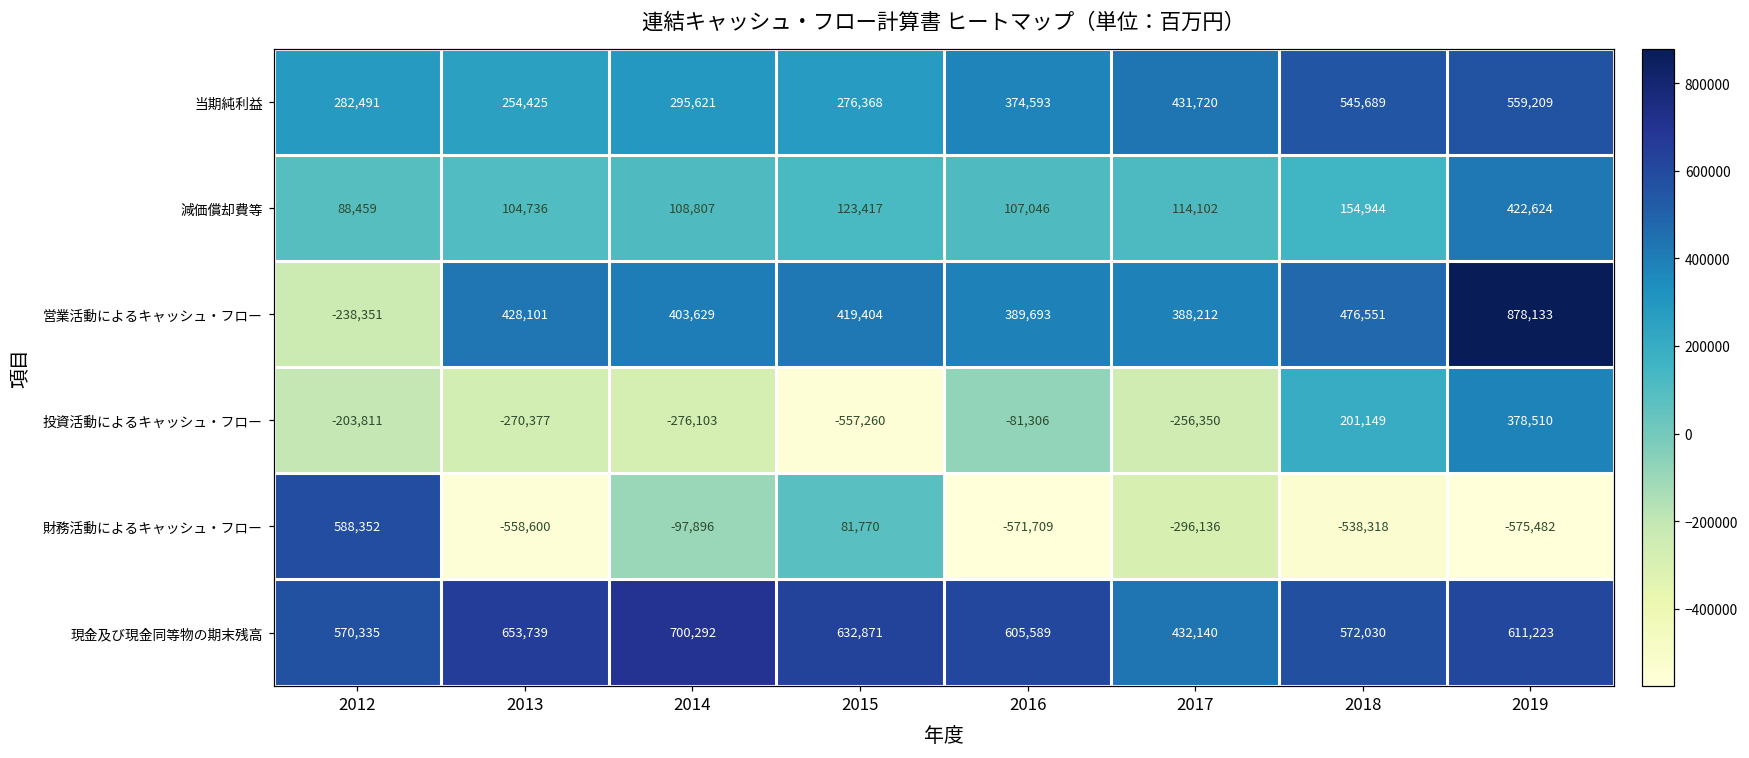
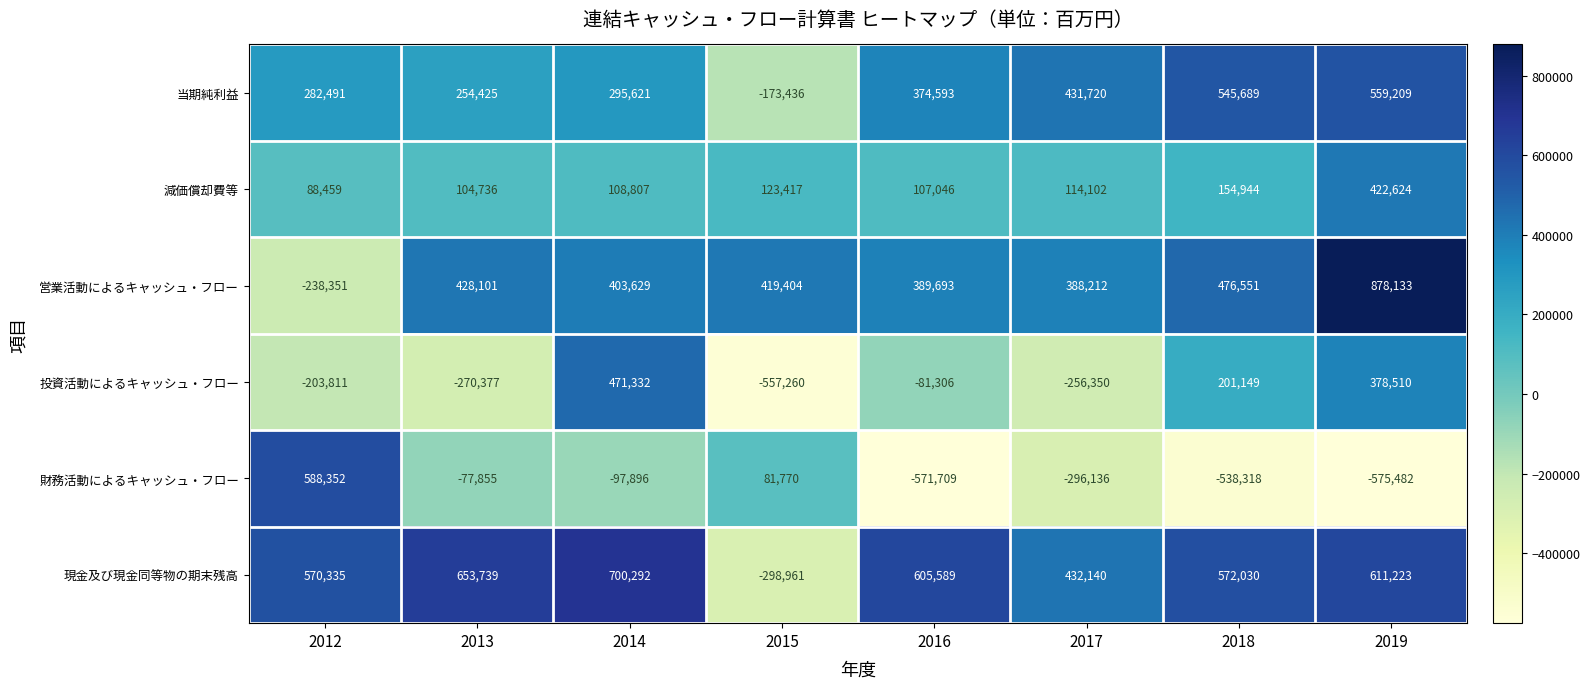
  {
    "当期純利益": {
      "2012": "282,491",
      "2013": "254,425",
      "2014": "295,621",
-     "2015": "276,368",
+     "2015": "-173,436",
      "2016": "374,593",
      "2017": "431,720",
      "2018": "545,689",
      "2019": "559,209"
    },
    "減価償却費等": {
      "2012": "88,459",
      "2013": "104,736",
      "2014": "108,807",
      "2015": "123,417",
      "2016": "107,046",
      "2017": "114,102",
      "2018": "154,944",
      "2019": "422,624"
    },
    "営業活動によるキャッシュ・フロー": {
      "2012": "-238,351",
      "2013": "428,101",
      "2014": "403,629",
      "2015": "419,404",
      "2016": "389,693",
      "2017": "388,212",
      "2018": "476,551",
      "2019": "878,133"
    },
    "投資活動によるキャッシュ・フロー": {
      "2012": "-203,811",
      "2013": "-270,377",
-     "2014": "-276,103",
+     "2014": "471,332",
      "2015": "-557,260",
      "2016": "-81,306",
      "2017": "-256,350",
      "2018": "201,149",
      "2019": "378,510"
    },
    "財務活動によるキャッシュ・フロー": {
      "2012": "588,352",
-     "2013": "-558,600",
+     "2013": "-77,855",
      "2014": "-97,896",
      "2015": "81,770",
      "2016": "-571,709",
      "2017": "-296,136",
      "2018": "-538,318",
      "2019": "-575,482"
    },
    "現金及び現金同等物の期末残高": {
      "2012": "570,335",
      "2013": "653,739",
      "2014": "700,292",
-     "2015": "632,871",
+     "2015": "-298,961",
      "2016": "605,589",
      "2017": "432,140",
      "2018": "572,030",
      "2019": "611,223"
    }
  }
